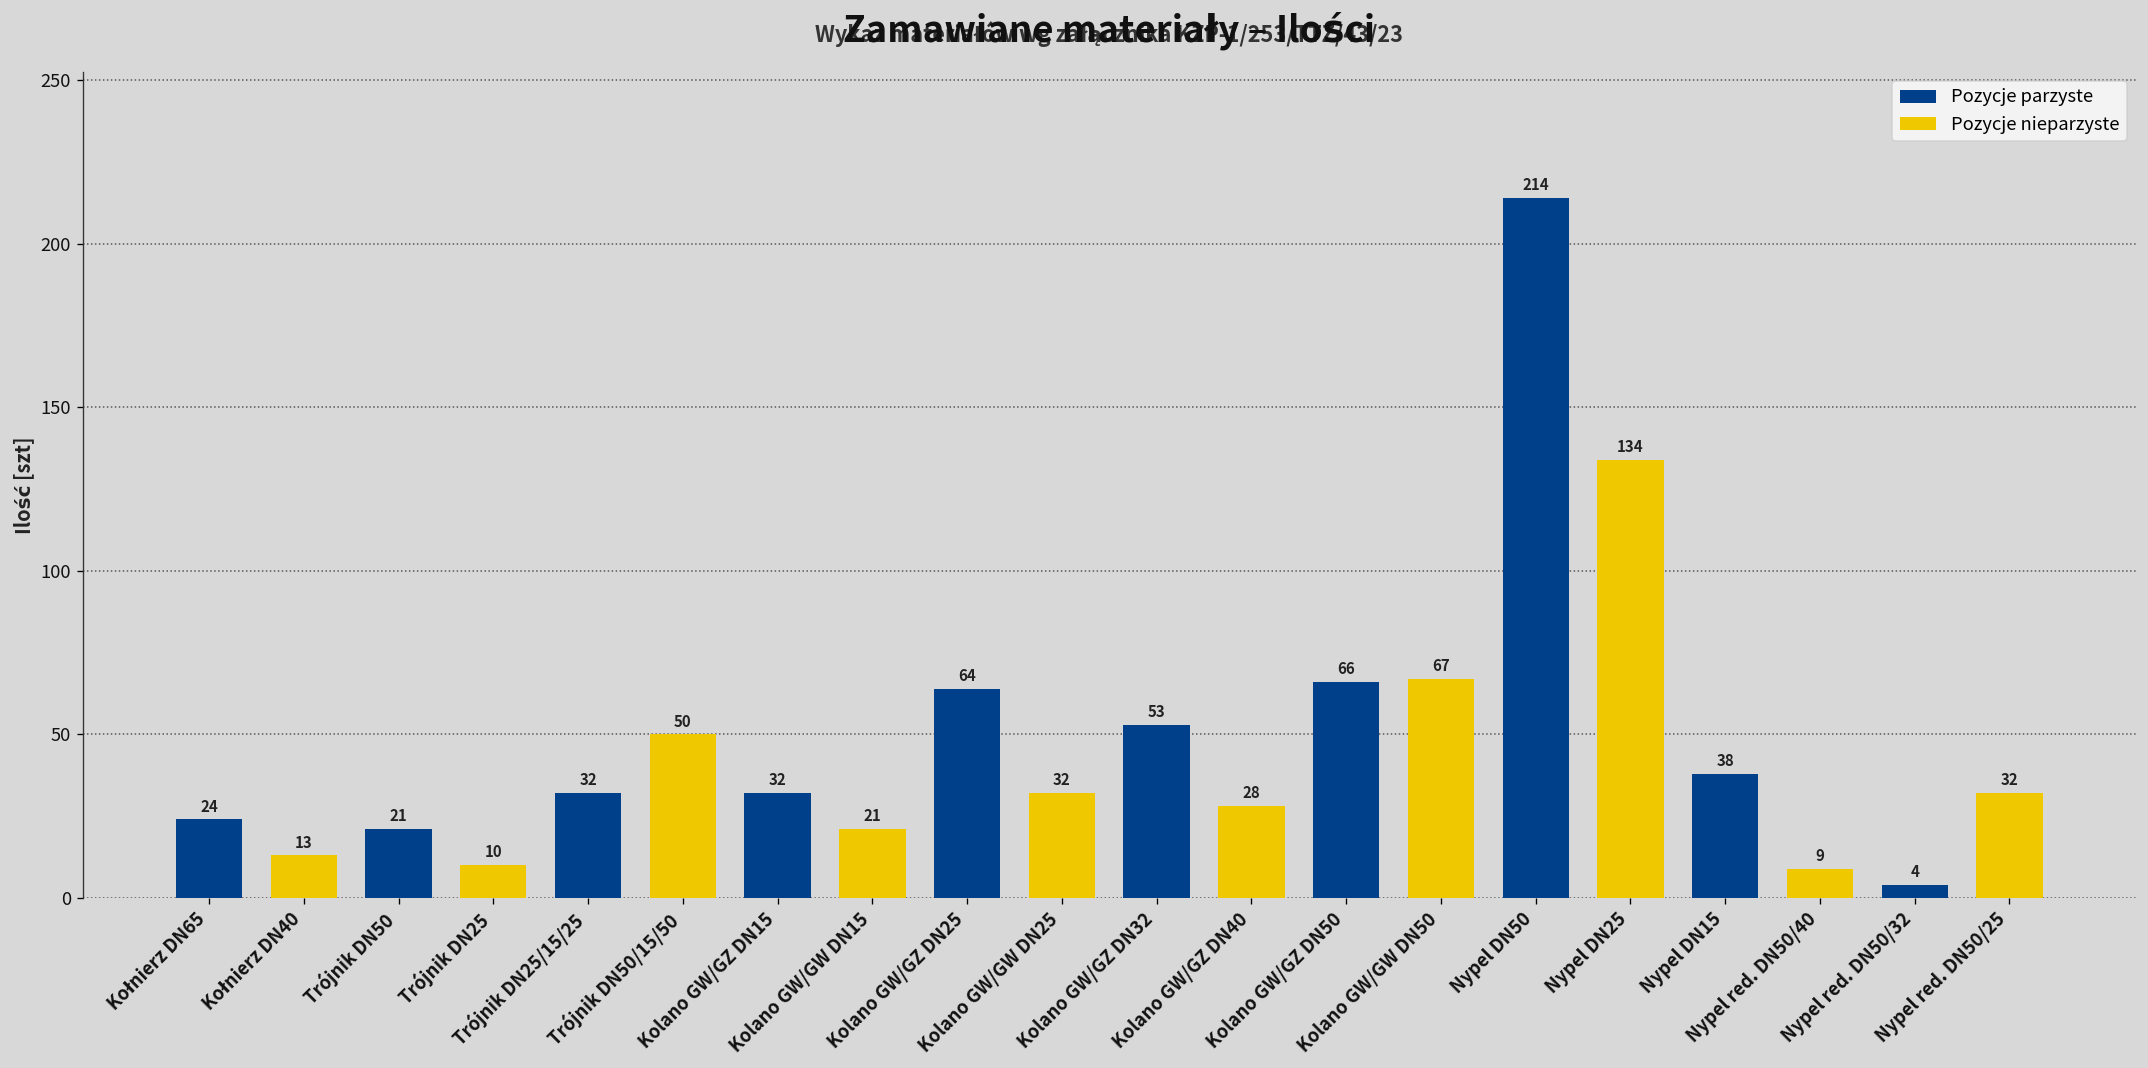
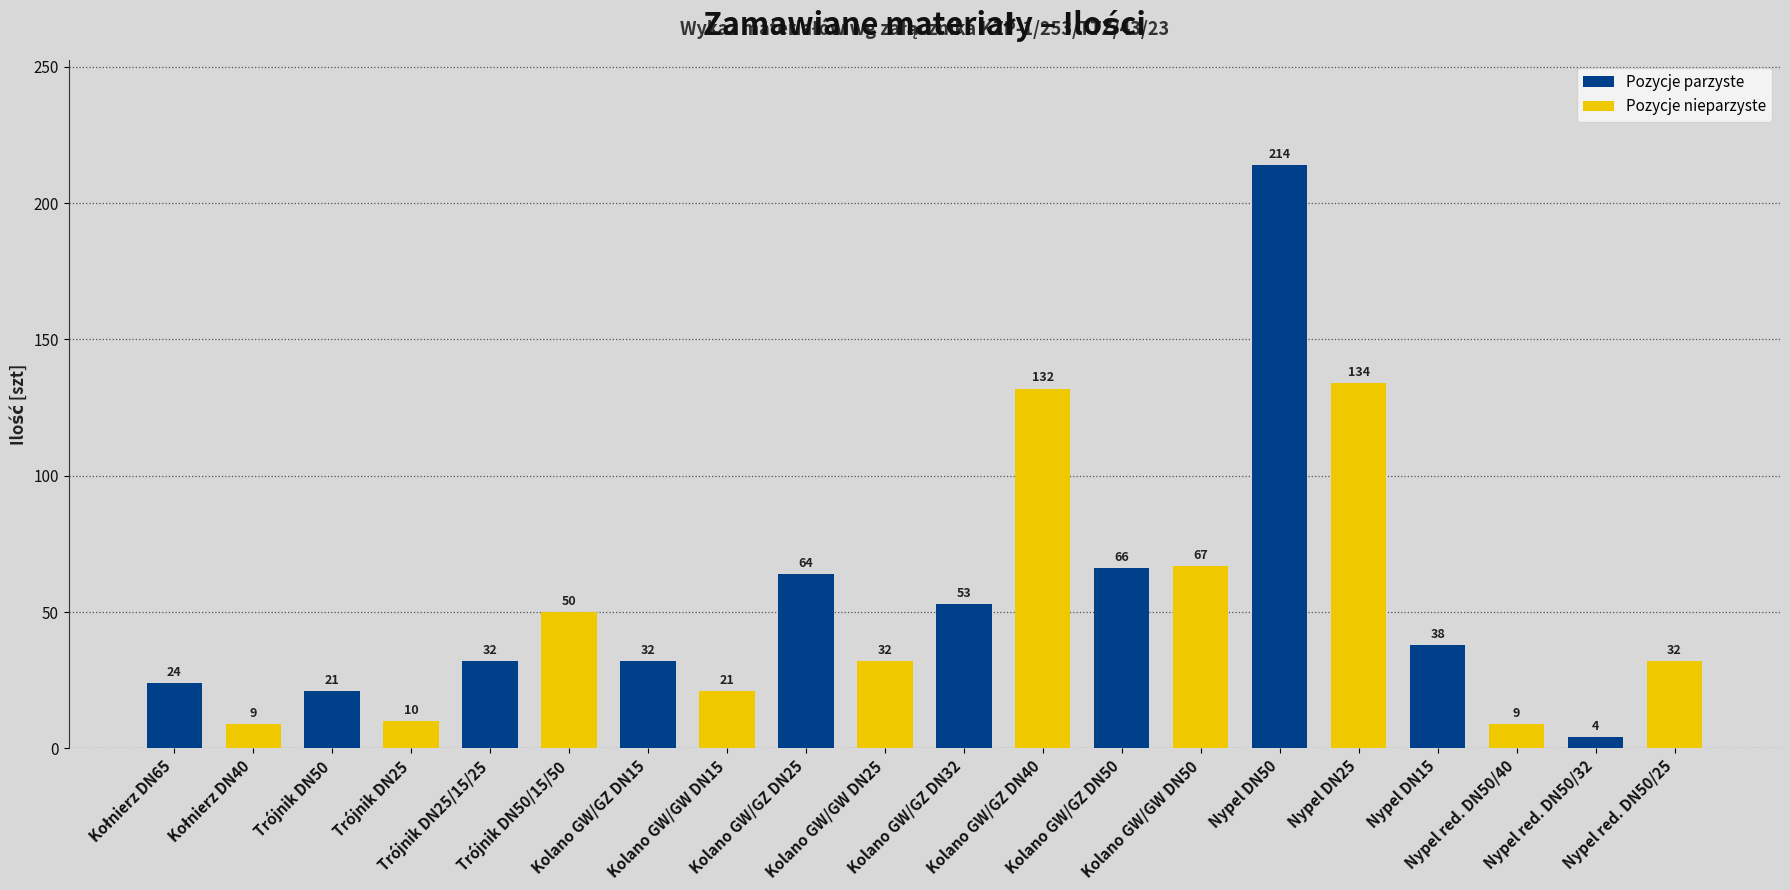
  {
    "Kołnierz DN65": 24,
-   "Kołnierz DN40": 13,
+   "Kołnierz DN40": 9,
    "Trójnik DN50": 21,
    "Trójnik DN25": 10,
    "Trójnik DN25/15/25": 32,
    "Trójnik DN50/15/50": 50,
    "Kolano GW/GZ DN15": 32,
    "Kolano GW/GW DN15": 21,
    "Kolano GW/GZ DN25": 64,
    "Kolano GW/GW DN25": 32,
    "Kolano GW/GZ DN32": 53,
-   "Kolano GW/GZ DN40": 28,
+   "Kolano GW/GZ DN40": 132,
    "Kolano GW/GZ DN50": 66,
    "Kolano GW/GW DN50": 67,
    "Nypel DN50": 214,
    "Nypel DN25": 134,
    "Nypel DN15": 38,
    "Nypel red. DN50/40": 9,
    "Nypel red. DN50/32": 4,
    "Nypel red. DN50/25": 32
  }
